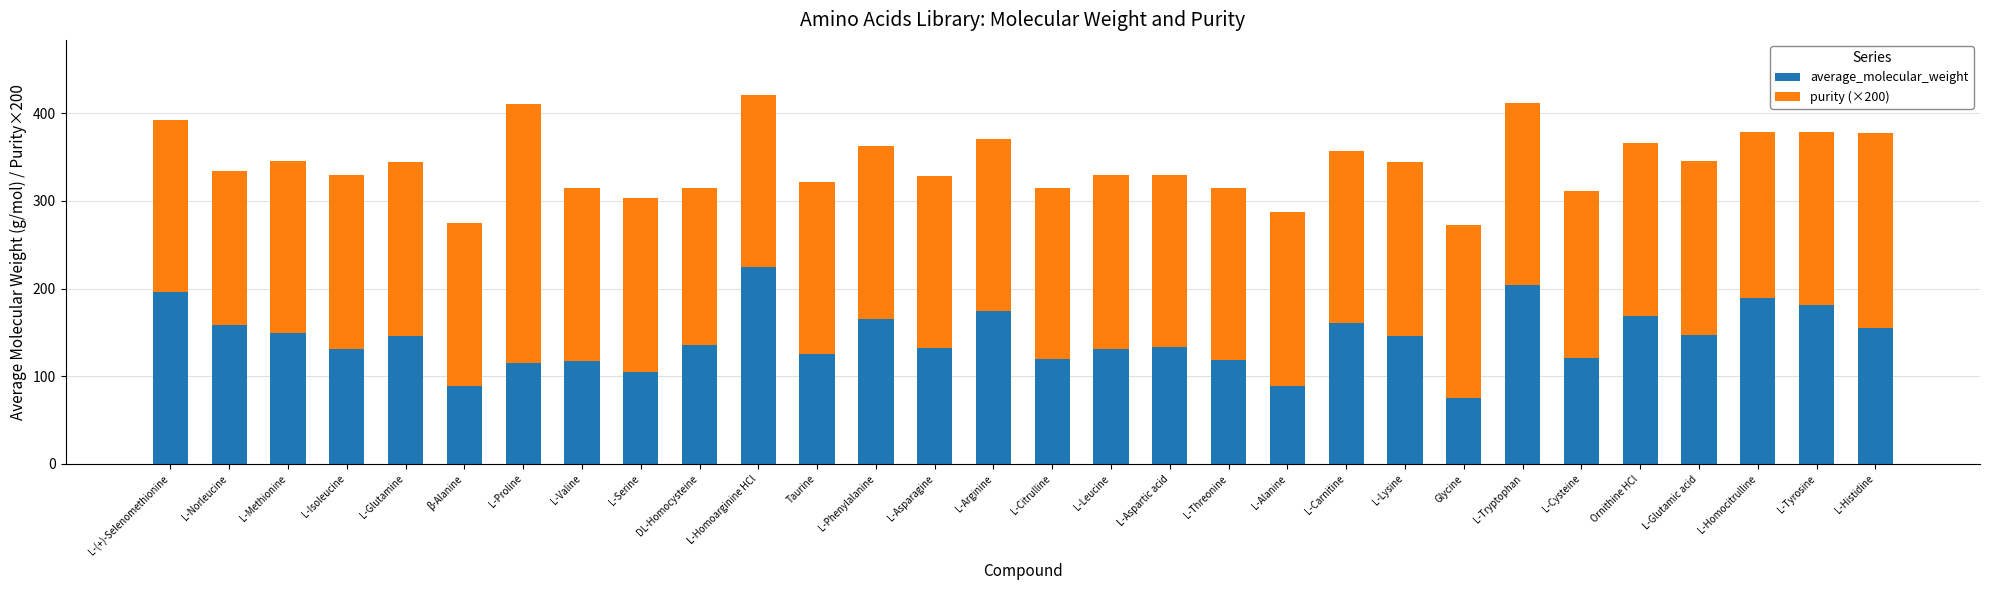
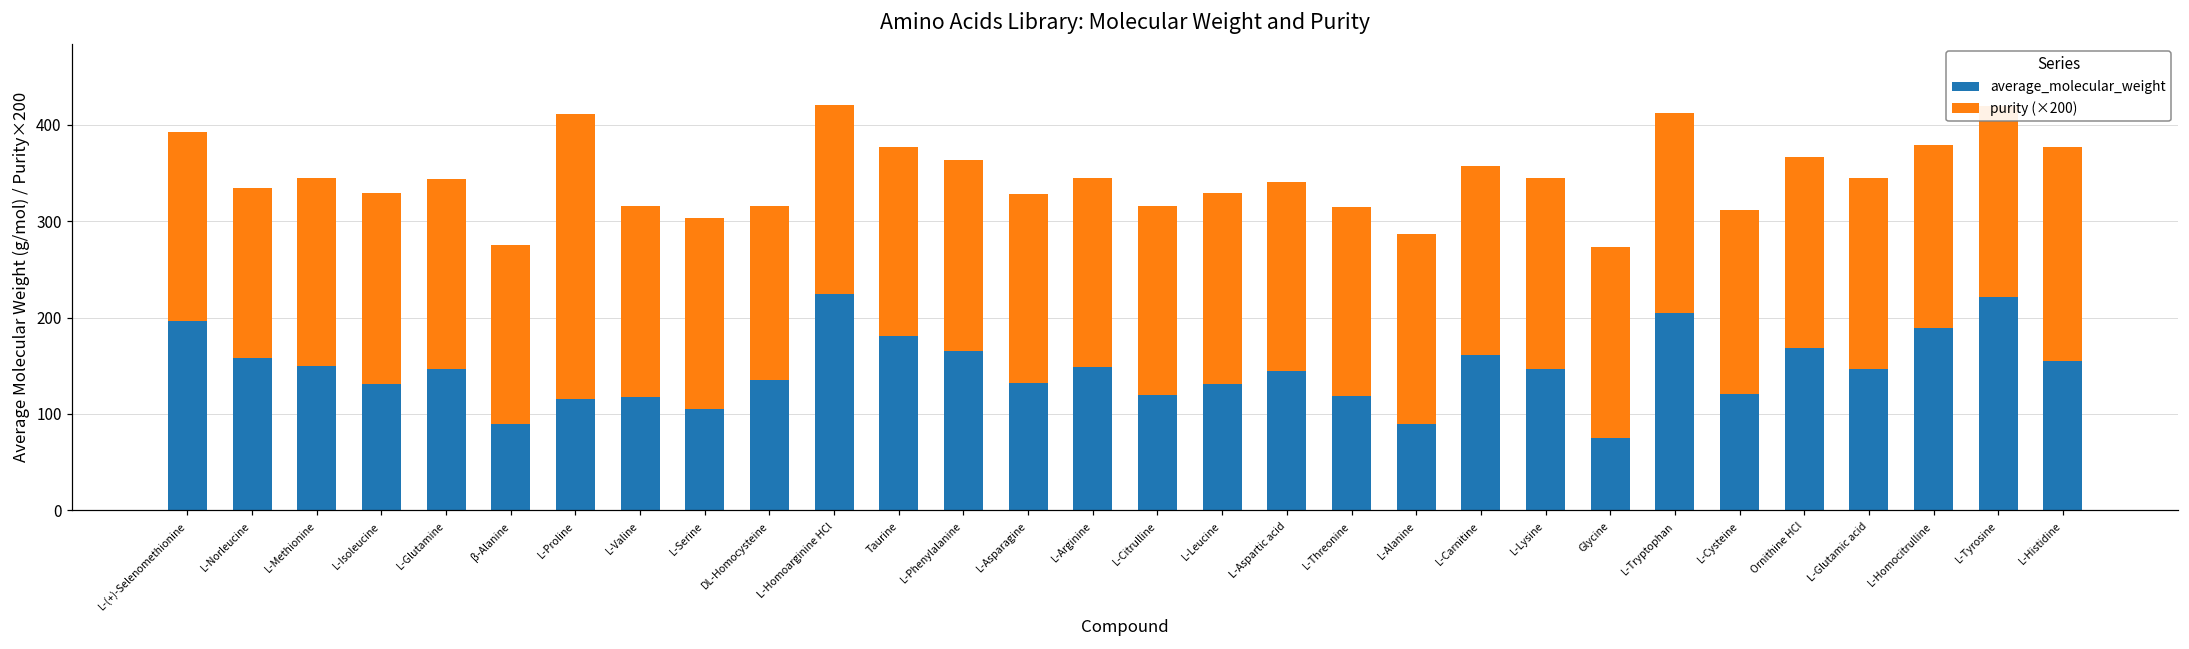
  {
    "average_molecular_weight": {
      "L-(+)-Selenomethionine": 200,
      "L-Norleucine": 160,
      "L-Methionine": 150,
      "L-Isoleucine": 130,
      "L-Glutamine": 150,
      "β-Alanine": 90,
      "L-Proline": 120,
      "L-Valine": 120,
      "L-Serine": 110,
      "DL-Homocysteine": 140,
      "L-Homoarginine HCl": 220,
-     "Taurine": 130,
+     "Taurine": 180,
      "L-Phenylalanine": 170,
      "L-Asparagine": 130,
-     "L-Arginine": 170,
+     "L-Arginine": 150,
      "L-Citrulline": 120,
      "L-Leucine": 130,
-     "L-Aspartic acid": 130,
+     "L-Aspartic acid": 140,
      "L-Threonine": 120,
      "L-Alanine": 90,
      "L-Carnitine": 160,
      "L-Lysine": 150,
      "Glycine": 80,
      "L-Tryptophan": 200,
      "L-Cysteine": 120,
      "Ornithine HCl": 170,
      "L-Glutamic acid": 150,
      "L-Homocitrulline": 190,
-     "L-Tyrosine": 180,
+     "L-Tyrosine": 220,
      "L-Histidine": 160
    },
    "purity (×200)": {
      "L-(+)-Selenomethionine": 200,
      "L-Norleucine": 180,
      "L-Methionine": 200,
      "L-Isoleucine": 200,
      "L-Glutamine": 200,
      "β-Alanine": 190,
      "L-Proline": 300,
      "L-Valine": 200,
      "L-Serine": 200,
      "DL-Homocysteine": 180,
      "L-Homoarginine HCl": 200,
      "Taurine": 200,
      "L-Phenylalanine": 200,
      "L-Asparagine": 200,
      "L-Arginine": 200,
      "L-Citrulline": 200,
      "L-Leucine": 200,
      "L-Aspartic acid": 200,
      "L-Threonine": 200,
      "L-Alanine": 200,
      "L-Carnitine": 200,
      "L-Lysine": 200,
      "Glycine": 200,
      "L-Tryptophan": 210,
      "L-Cysteine": 190,
      "Ornithine HCl": 200,
      "L-Glutamic acid": 200,
      "L-Homocitrulline": 190,
      "L-Histidine": 220
    }
  }
